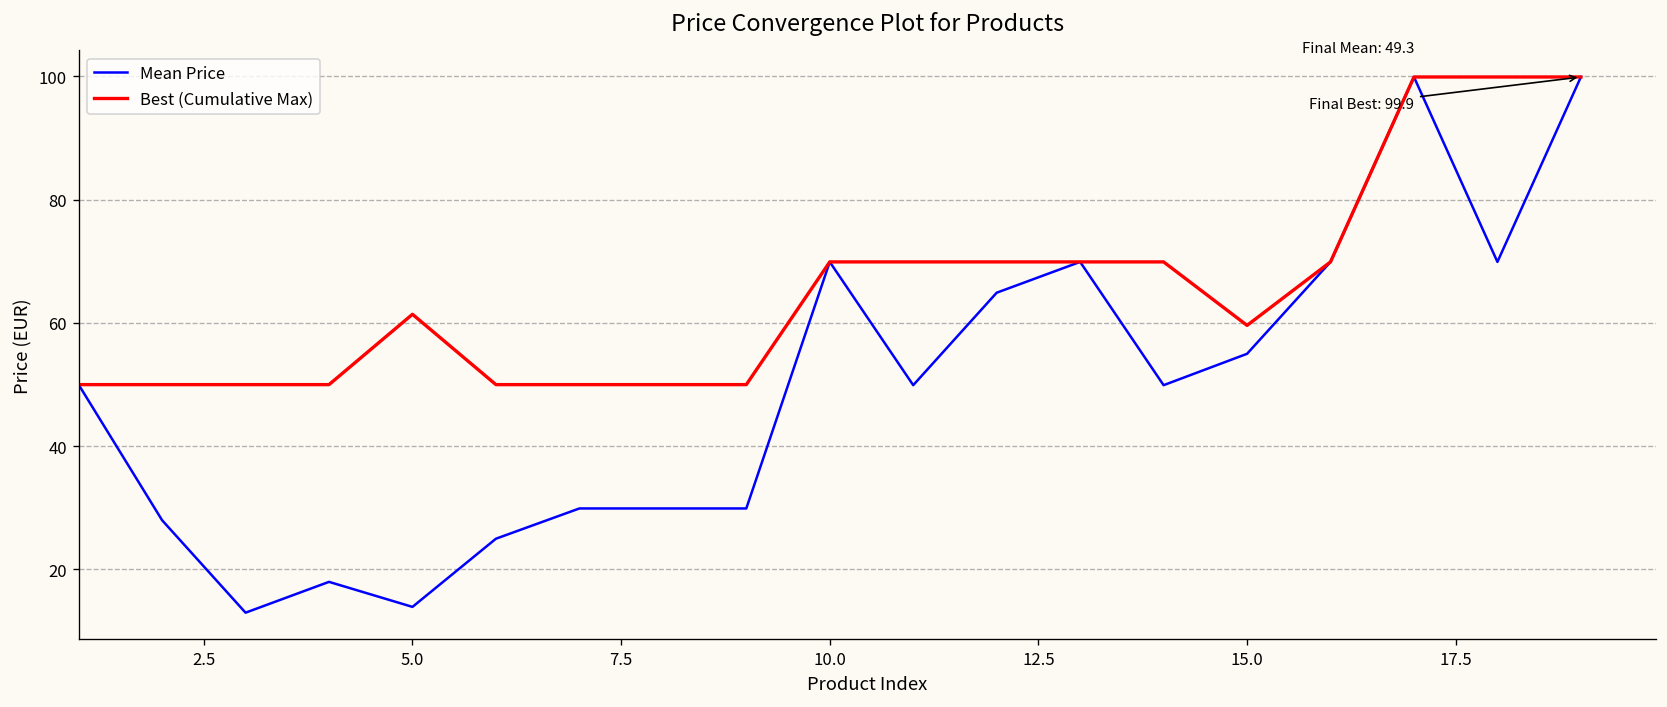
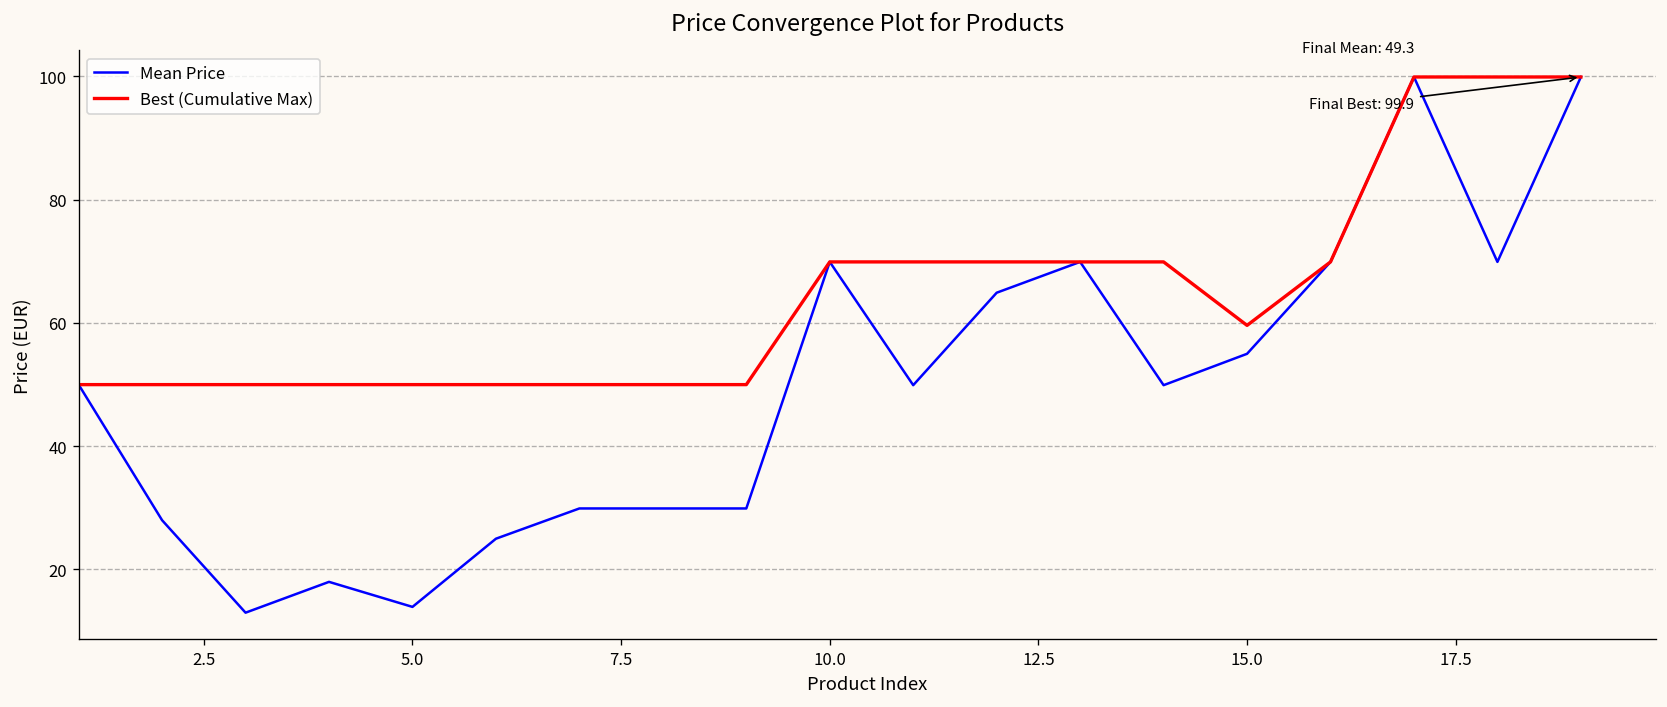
  {
    "Mean Price": {
      "5.0": 14,
      "15.0": 55
    },
    "Best (Cumulative Max)": {
-     "5.0": 61,
+     "5.0": 50,
      "15.0": 60
    }
  }
